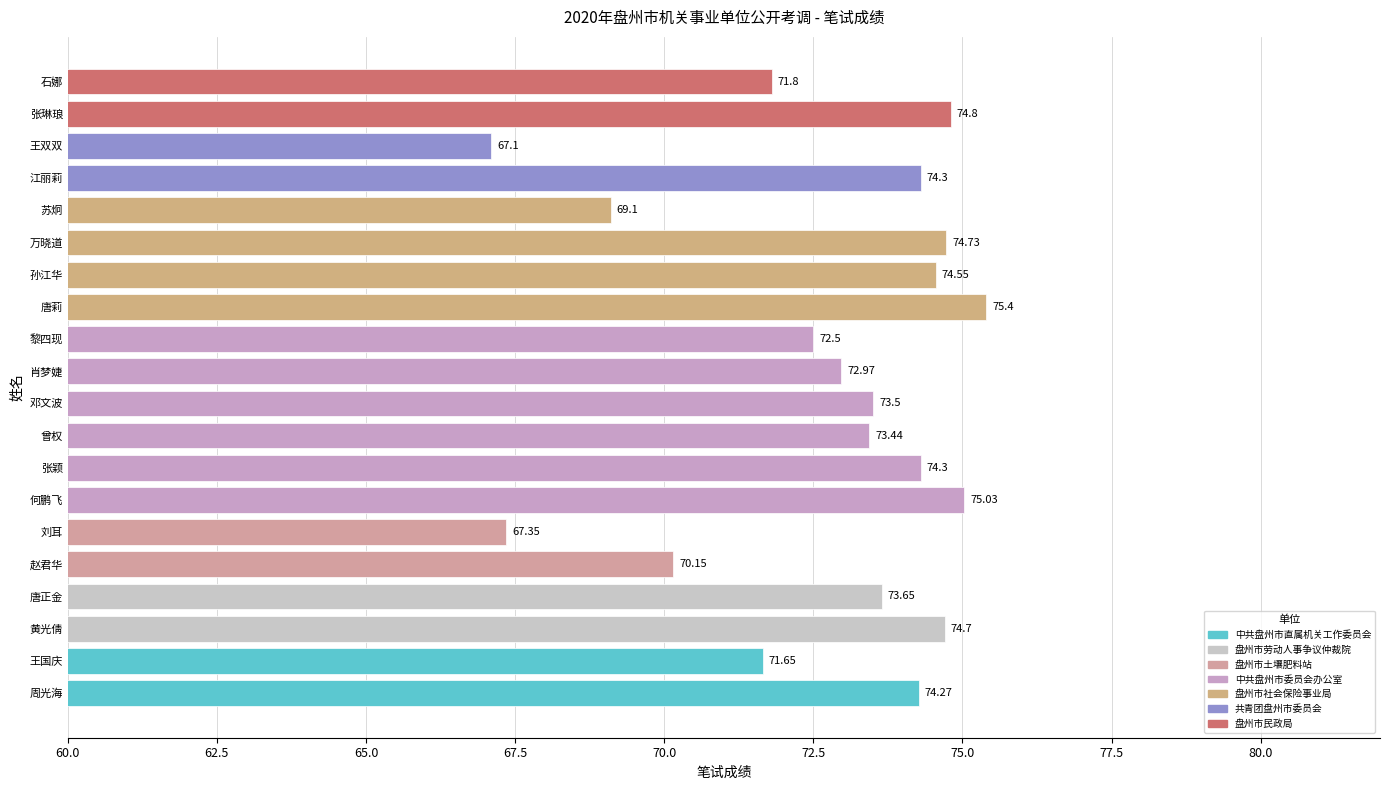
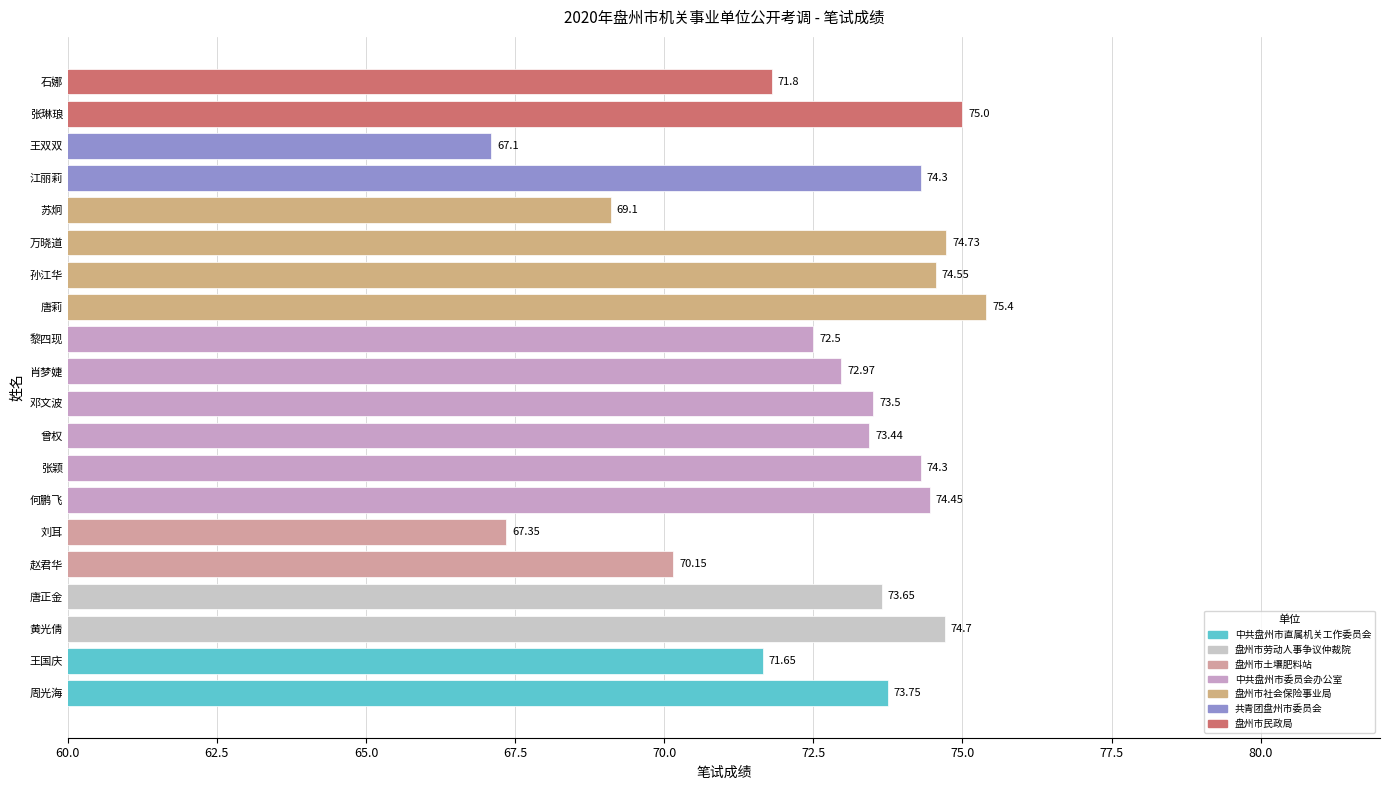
  {
    "石娜": 71.8,
-   "张琳琅": 74.8,
+   "张琳琅": 75.0,
    "王双双": 67.1,
    "江丽莉": 74.3,
    "苏炯": 69.1,
    "万晓道": 74.73,
    "孙江华": 74.55,
    "唐莉": 75.4,
    "黎四现": 72.5,
    "肖梦婕": 72.97,
    "邓文波": 73.5,
    "曾权": 73.44,
    "张颖": 74.3,
-   "何鹏飞": 75.03,
+   "何鹏飞": 74.45,
    "刘耳": 67.35,
    "赵君华": 70.15,
    "唐正金": 73.65,
    "黄光倩": 74.7,
    "王国庆": 71.65,
-   "周光海": 74.27
+   "周光海": 73.75
  }
